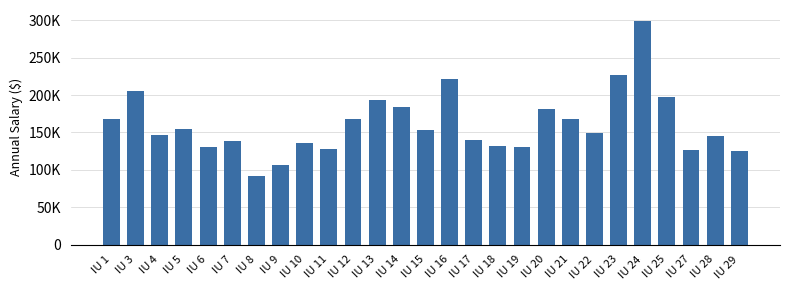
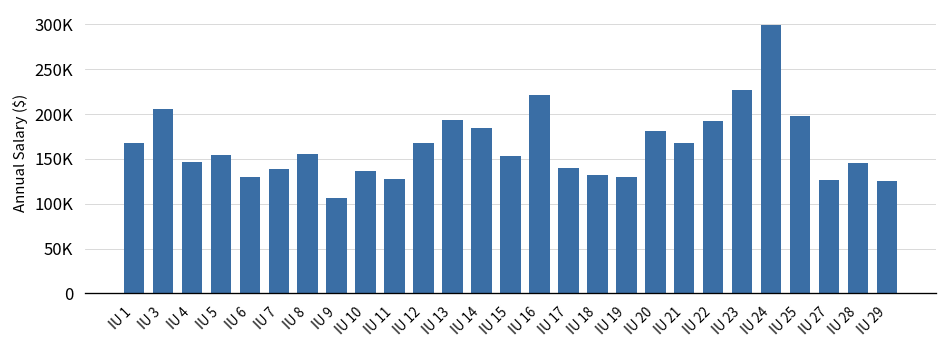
  {
    "IU 1": 170000,
    "IU 3": 210000,
    "IU 4": 150000,
    "IU 5": 150000,
    "IU 6": 130000,
    "IU 7": 140000,
-   "IU 8": 90000,
+   "IU 8": 160000,
    "IU 9": 110000,
    "IU 10": 140000,
    "IU 11": 130000,
    "IU 12": 170000,
    "IU 13": 190000,
    "IU 14": 180000,
    "IU 15": 150000,
    "IU 16": 220000,
    "IU 17": 140000,
    "IU 18": 130000,
    "IU 19": 130000,
    "IU 20": 180000,
    "IU 21": 170000,
-   "IU 22": 150000,
+   "IU 22": 190000,
    "IU 23": 230000,
    "IU 24": 300000,
    "IU 25": 200000,
    "IU 27": 130000,
    "IU 28": 150000,
    "IU 29": 130000
  }
